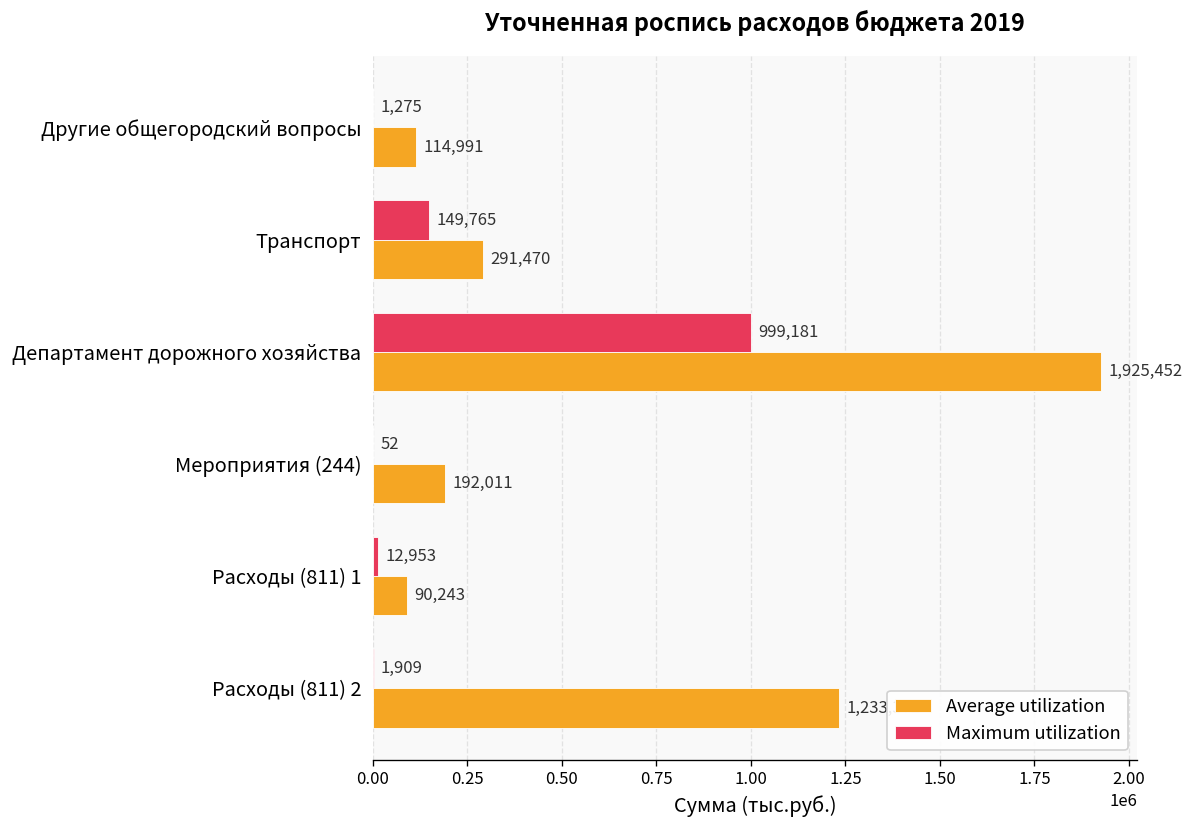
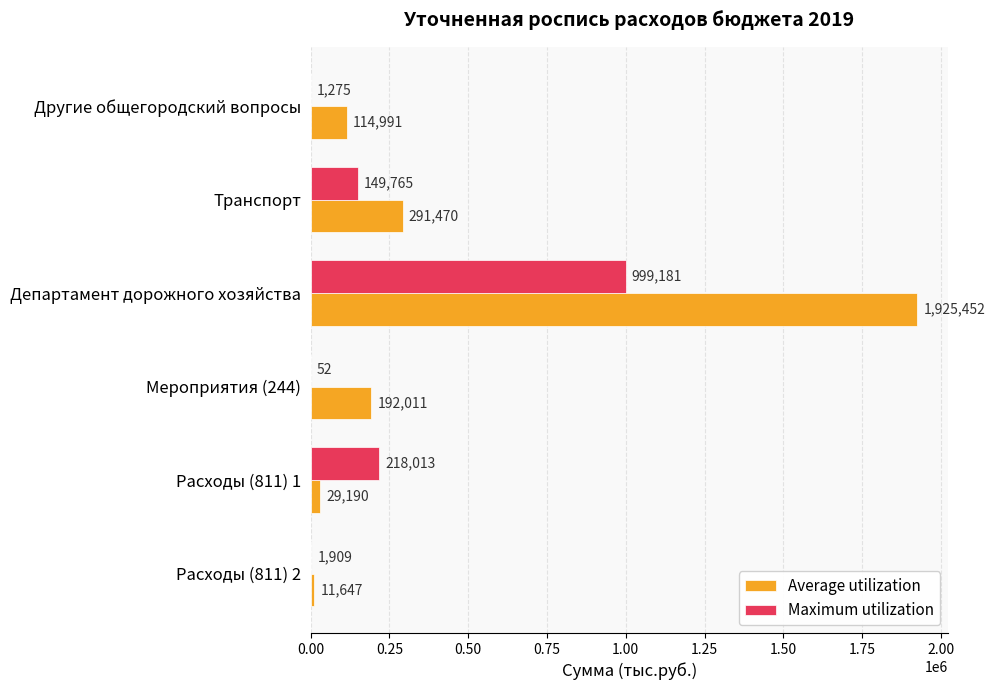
  {
    "Average utilization": {
      "Другие общегородский вопросы": "114,991",
      "Транспорт": "291,470",
      "Департамент дорожного хозяйства": "1,925,452",
      "Мероприятия (244)": "192,011",
-     "Расходы (811) 1": "90,243",
-     "Расходы (811) 2": "1230000"
+     "Расходы (811) 1": "29,190",
+     "Расходы (811) 2": "10000"
    },
    "Maximum utilization": {
      "Другие общегородский вопросы": "1,275",
      "Транспорт": "149,765",
      "Департамент дорожного хозяйства": "999,181",
      "Мероприятия (244)": "52",
-     "Расходы (811) 1": "12,953",
+     "Расходы (811) 1": "218,013",
      "Расходы (811) 2": "1,909"
    }
  }
